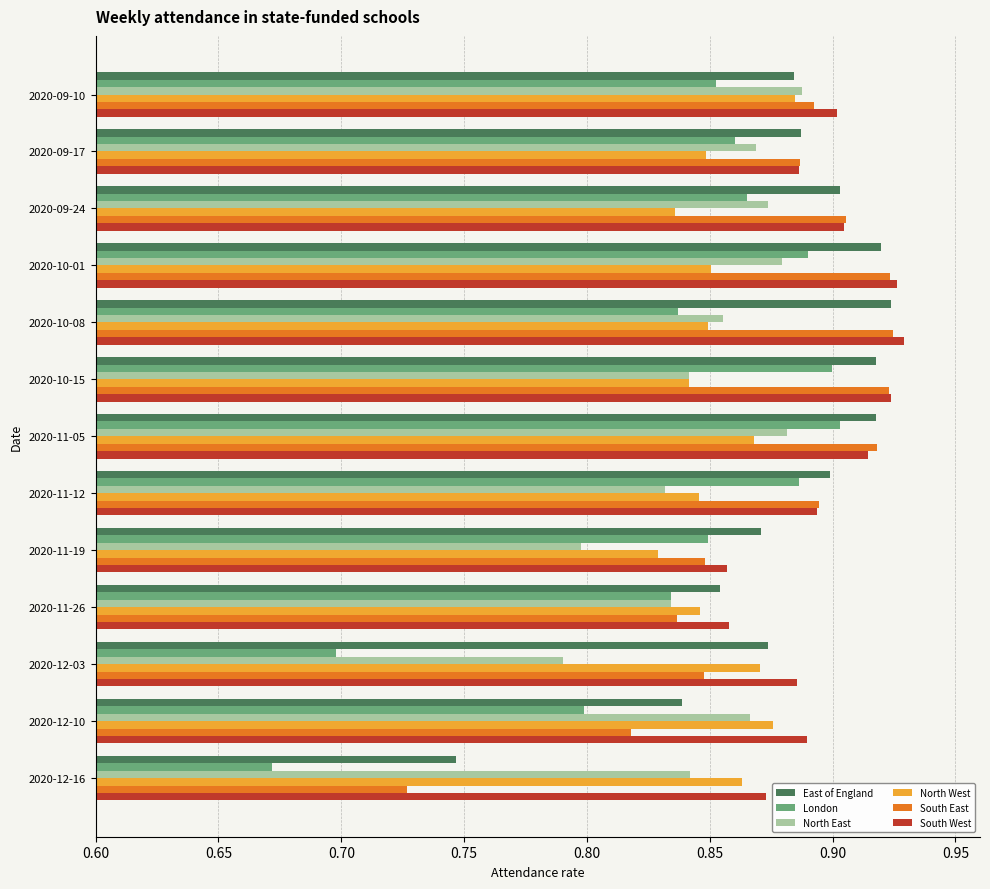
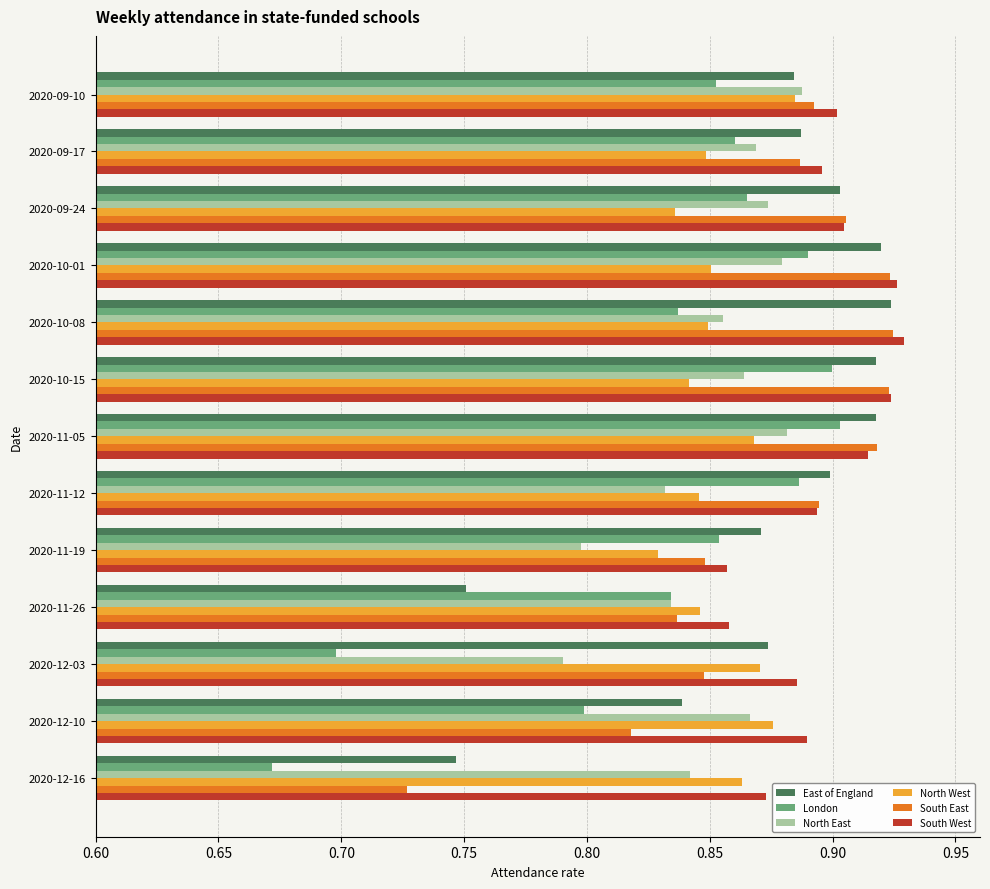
  {
    "East of England": {
      "2020-09-10": 0.884,
      "2020-09-17": 0.887,
      "2020-09-24": 0.903,
      "2020-10-01": 0.920,
      "2020-10-08": 0.924,
      "2020-10-15": 0.918,
      "2020-11-05": 0.918,
      "2020-11-12": 0.899,
      "2020-11-19": 0.871,
-     "2020-11-26": 0.854,
+     "2020-11-26": 0.751,
      "2020-12-03": 0.874,
      "2020-12-10": 0.839,
      "2020-12-16": 0.747
    },
    "London": {
      "2020-09-10": 0.853,
      "2020-09-17": 0.860,
      "2020-09-24": 0.865,
      "2020-10-01": 0.890,
      "2020-10-08": 0.837,
      "2020-10-15": 0.900,
      "2020-11-05": 0.903,
      "2020-11-12": 0.886,
-     "2020-11-19": 0.849,
+     "2020-11-19": 0.854,
      "2020-11-26": 0.834,
      "2020-12-03": 0.698,
      "2020-12-10": 0.799,
      "2020-12-16": 0.672
    },
    "North East": {
      "2020-09-10": 0.887,
      "2020-09-17": 0.869,
      "2020-09-24": 0.874,
      "2020-10-01": 0.879,
      "2020-10-08": 0.856,
-     "2020-10-15": 0.842,
+     "2020-10-15": 0.864,
      "2020-11-05": 0.881,
      "2020-11-12": 0.832,
      "2020-11-19": 0.798,
      "2020-11-26": 0.834,
      "2020-12-03": 0.790,
      "2020-12-10": 0.866,
      "2020-12-16": 0.842
    },
    "South West": {
      "2020-09-10": 0.902,
-     "2020-09-17": 0.886,
+     "2020-09-17": 0.896,
      "2020-09-24": 0.905,
      "2020-10-01": 0.926,
      "2020-10-08": 0.929,
      "2020-10-15": 0.924,
      "2020-11-05": 0.914,
      "2020-11-12": 0.894,
      "2020-11-19": 0.857,
      "2020-11-26": 0.858,
      "2020-12-03": 0.886,
      "2020-12-10": 0.890,
      "2020-12-16": 0.873
    }
  }
